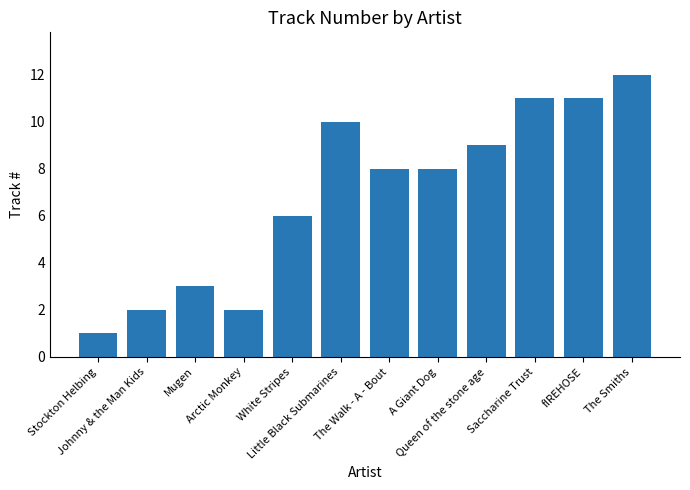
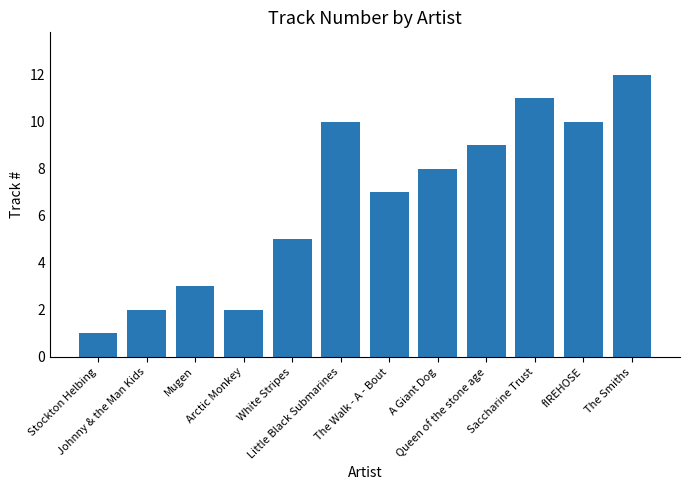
  {
    "Stockton Helbing": 1,
    "Johnny & the Man Kids": 2,
    "Mugen": 3,
    "Arctic Monkey": 2,
-   "White Stripes": 6,
+   "White Stripes": 5,
    "Little Black Submarines": 10,
-   "The Walk - A - Bout": 8,
+   "The Walk - A - Bout": 7,
    "A Giant Dog": 8,
    "Queen of the stone age": 9,
    "Saccharine Trust": 11,
-   "fIREHOSE": 11,
+   "fIREHOSE": 10,
    "The Smiths": 12
  }
